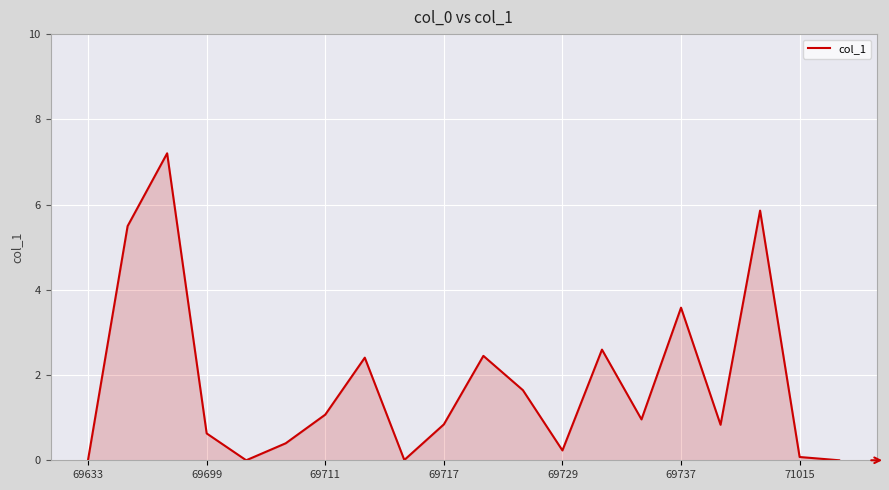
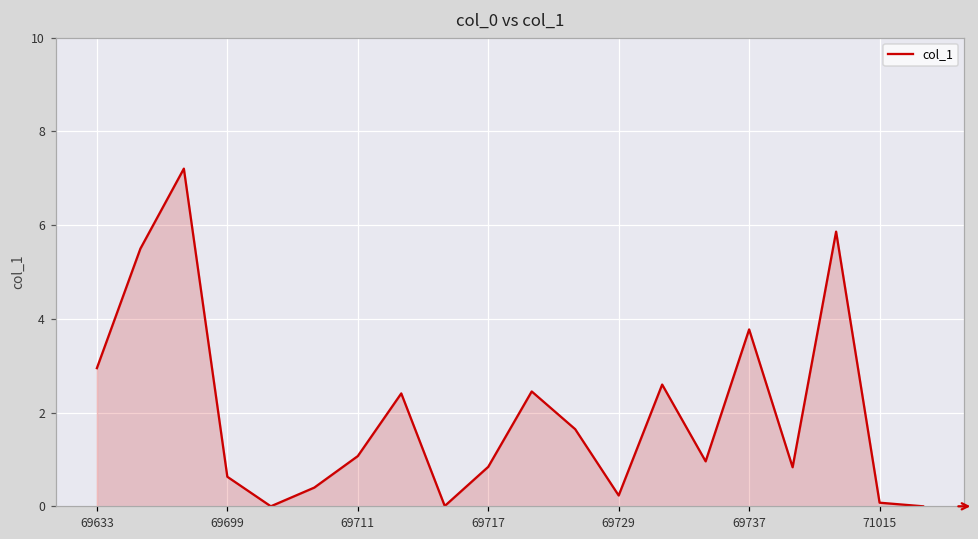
  {
-   "69633": 0.0,
+   "69633": 2.9,
    "69699": 0.6,
    "69711": 1.1,
    "69717": 0.8,
    "69729": 0.2,
-   "69737": 3.6,
+   "69737": 3.8,
    "71015": 0.1
  }
